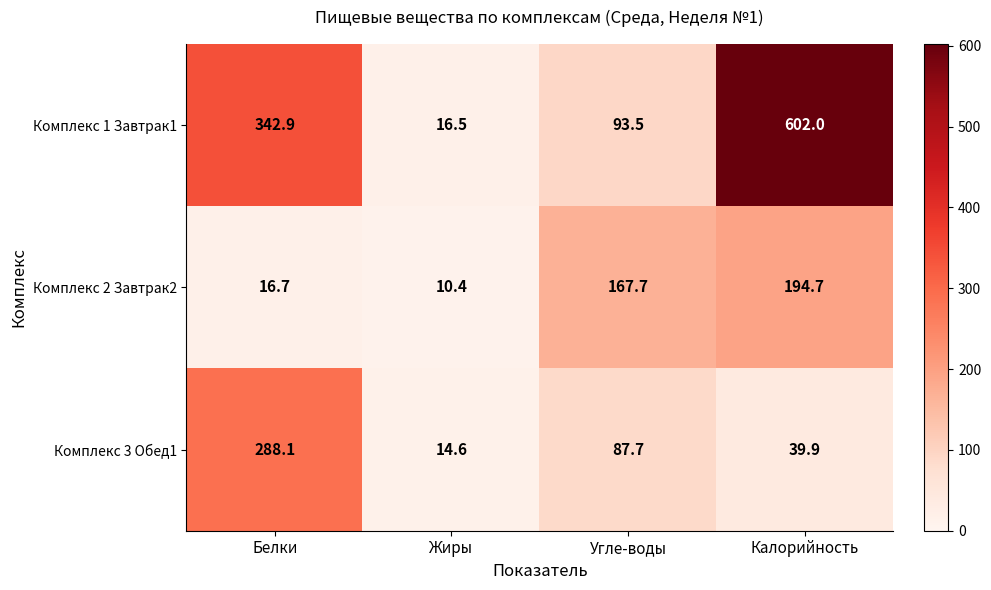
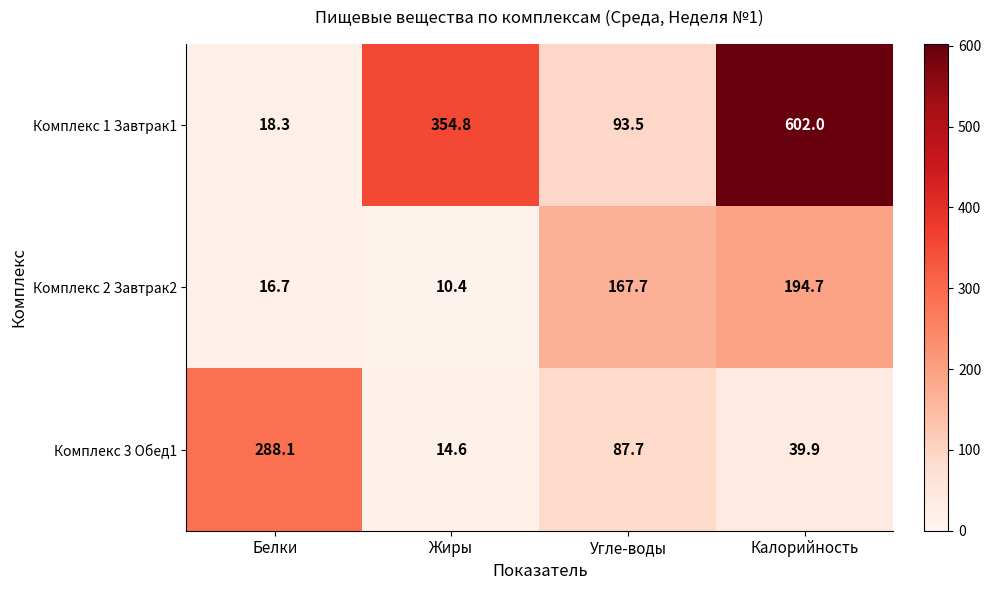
  {
    "Комплекс 1 Завтрак1": {
-     "Белки": 342.9,
-     "Жиры": 16.5,
+     "Белки": 18.3,
+     "Жиры": 354.8,
      "Угле-воды": 93.5,
      "Калорийность": 602.0
    },
    "Комплекс 2 Завтрак2": {
      "Белки": 16.7,
      "Жиры": 10.4,
      "Угле-воды": 167.7,
      "Калорийность": 194.7
    },
    "Комплекс 3 Обед1": {
      "Белки": 288.1,
      "Жиры": 14.6,
      "Угле-воды": 87.7,
      "Калорийность": 39.9
    }
  }
